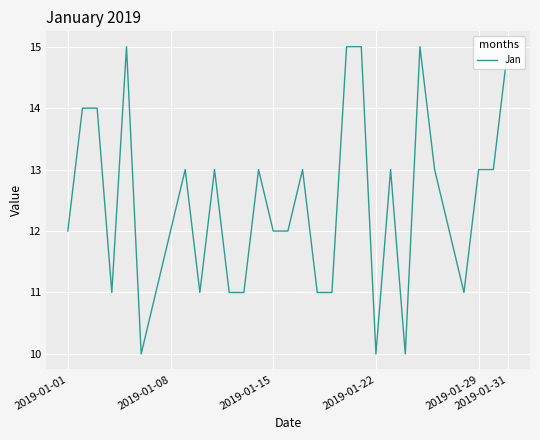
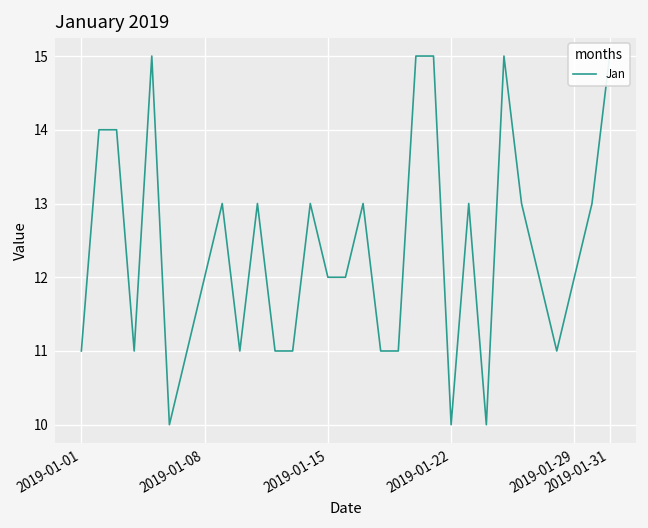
  {
-   "2019-01-01": 12,
+   "2019-01-01": 11,
    "2019-01-08": 12,
    "2019-01-15": 12,
    "2019-01-22": 10,
-   "2019-01-29": 13
+   "2019-01-29": 12
  }
